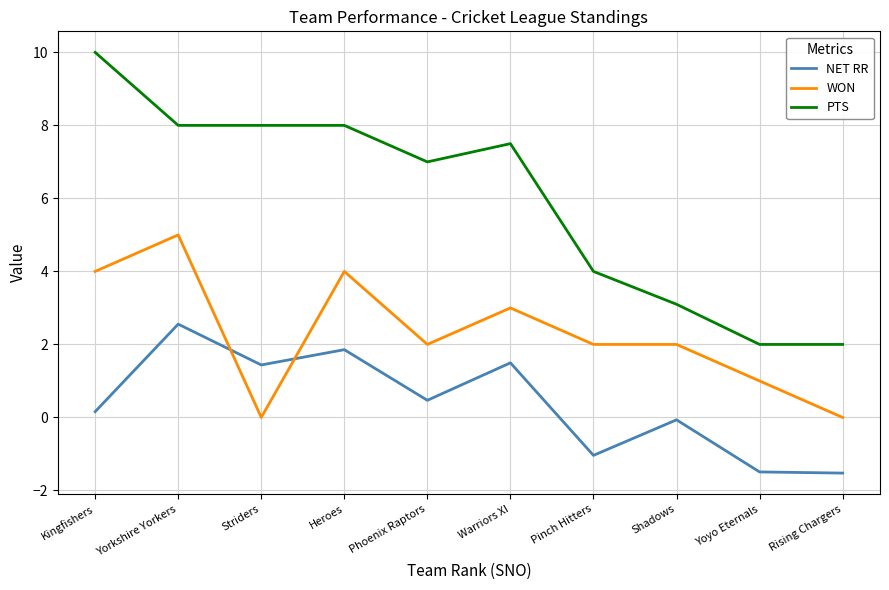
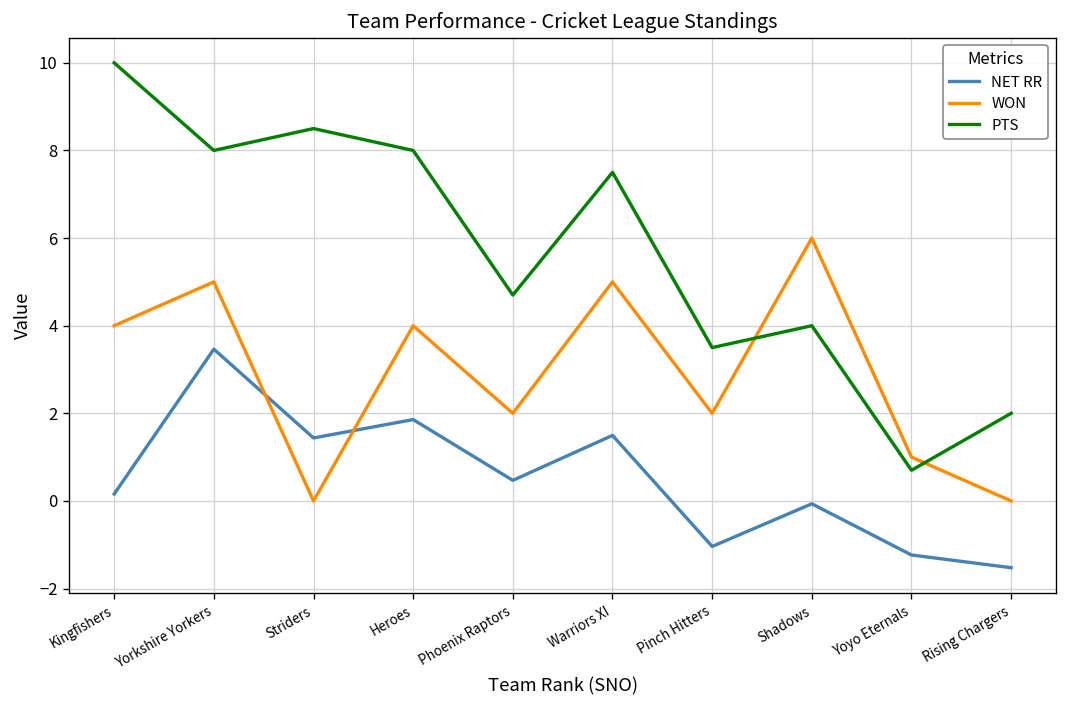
  {
    "NET RR": {
      "Kingfishers": 0.2,
-     "Yorkshire Yorkers": 2.6,
+     "Yorkshire Yorkers": 3.5,
      "Striders": 1.4,
      "Heroes": 1.9,
      "Phoenix Raptors": 0.5,
      "Warriors XI": 1.5,
      "Pinch Hitters": -1.0,
      "Shadows": -0.1,
-     "Yoyo Eternals": -1.5,
+     "Yoyo Eternals": -1.2,
      "Rising Chargers": -1.5
    },
    "WON": {
      "Kingfishers": 4,
      "Yorkshire Yorkers": 5,
      "Striders": 0,
      "Heroes": 4,
      "Phoenix Raptors": 2,
-     "Warriors XI": 3,
+     "Warriors XI": 5,
      "Pinch Hitters": 2,
-     "Shadows": 2,
+     "Shadows": 6,
      "Yoyo Eternals": 1,
      "Rising Chargers": 0
    },
    "PTS": {
      "Kingfishers": 10.0,
      "Yorkshire Yorkers": 8.0,
-     "Striders": 8.0,
+     "Striders": 8.5,
      "Heroes": 8.0,
-     "Phoenix Raptors": 7.0,
+     "Phoenix Raptors": 4.7,
      "Warriors XI": 7.5,
-     "Pinch Hitters": 4.0,
-     "Shadows": 3.1,
-     "Yoyo Eternals": 2.0,
+     "Pinch Hitters": 3.5,
+     "Shadows": 4.0,
+     "Yoyo Eternals": 0.7,
      "Rising Chargers": 2.0
    }
  }
